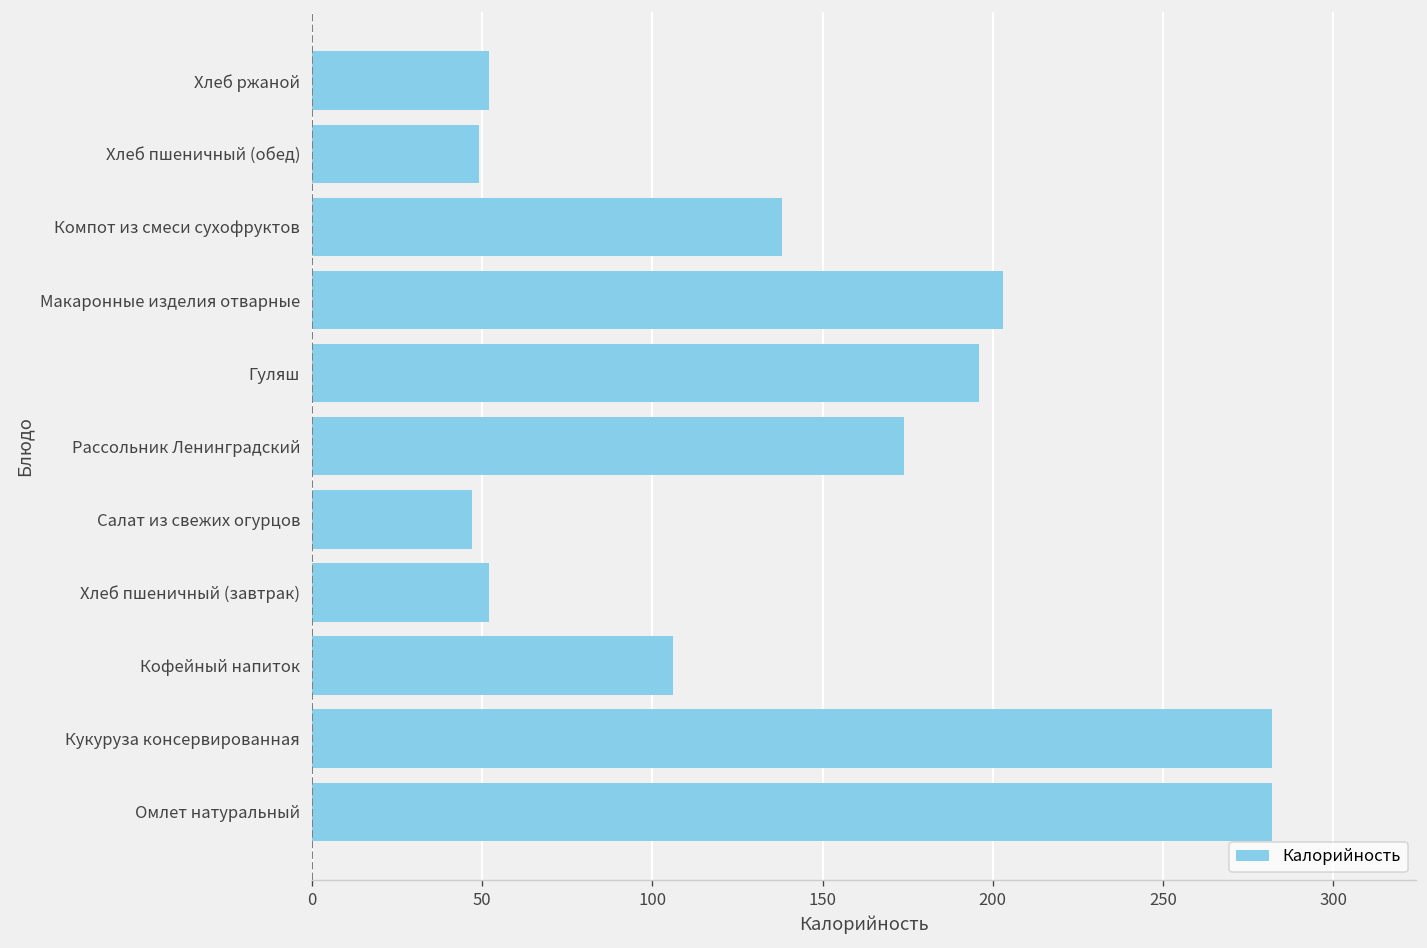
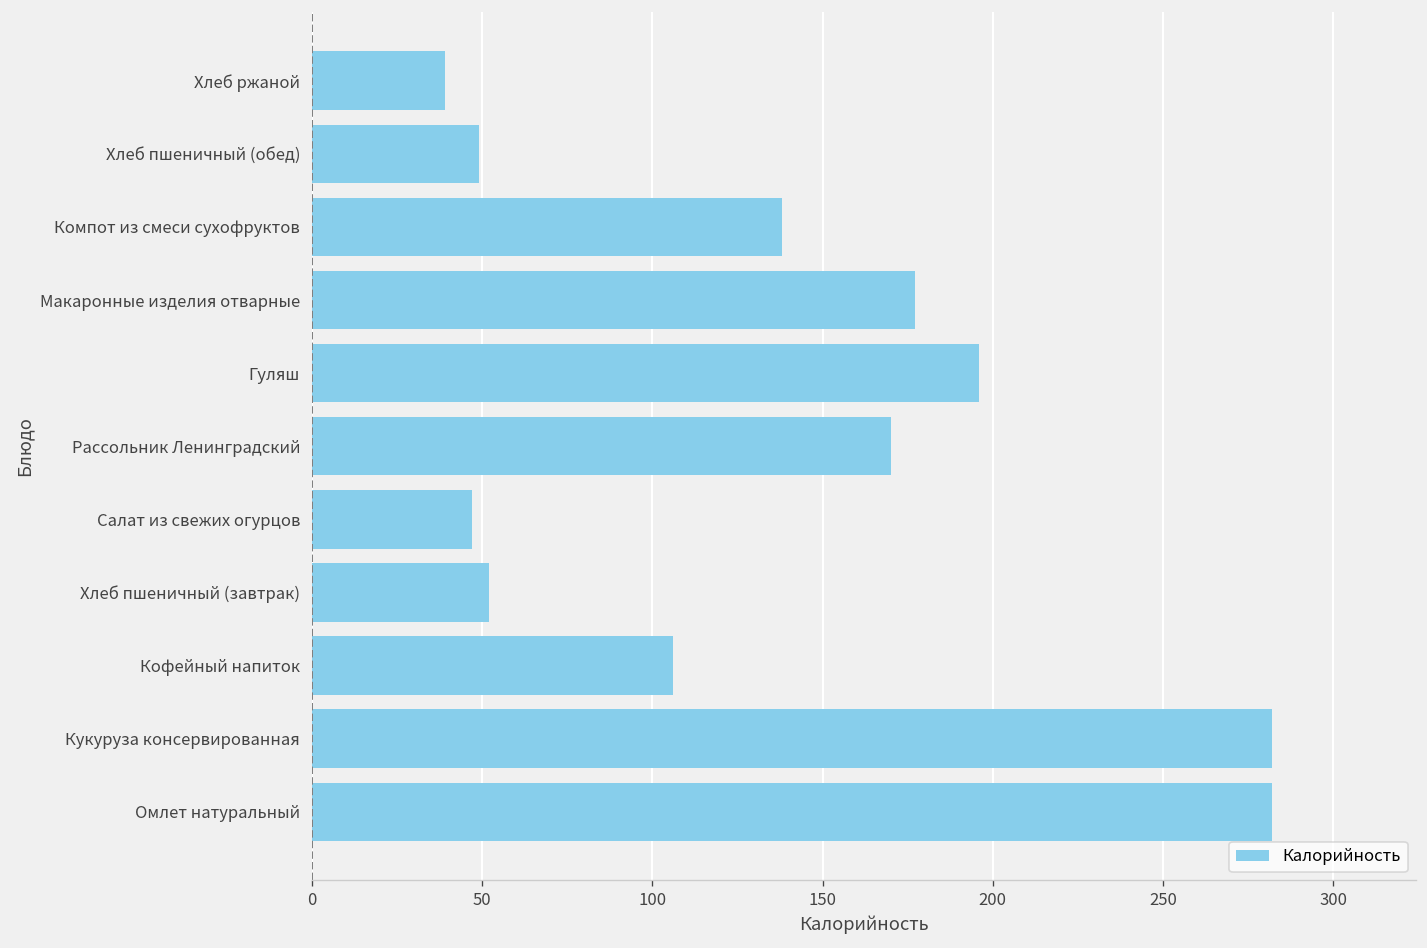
  {
-   "Хлеб ржаной": 52,
+   "Хлеб ржаной": 39,
    "Хлеб пшеничный (обед)": 49,
    "Компот из смеси сухофруктов": 138,
-   "Макаронные изделия отварные": 203,
+   "Макаронные изделия отварные": 177,
    "Гуляш": 196,
-   "Рассольник Ленинградский": 174,
+   "Рассольник Ленинградский": 170,
    "Салат из свежих огурцов": 47,
    "Хлеб пшеничный (завтрак)": 52,
    "Кофейный напиток": 106,
    "Кукуруза консервированная": 282,
    "Омлет натуральный": 282
  }
